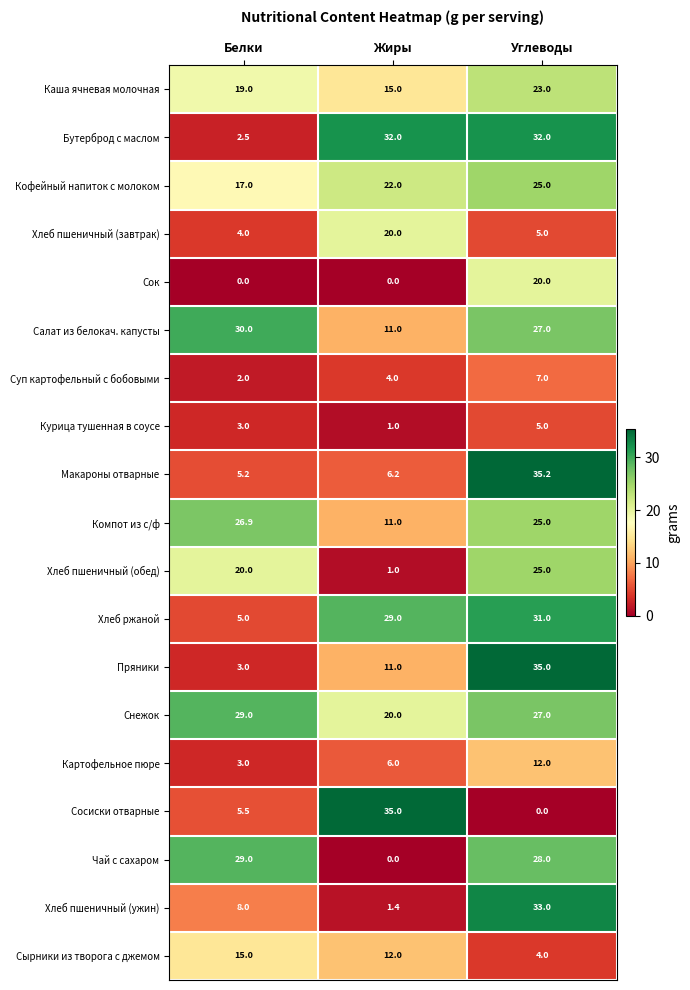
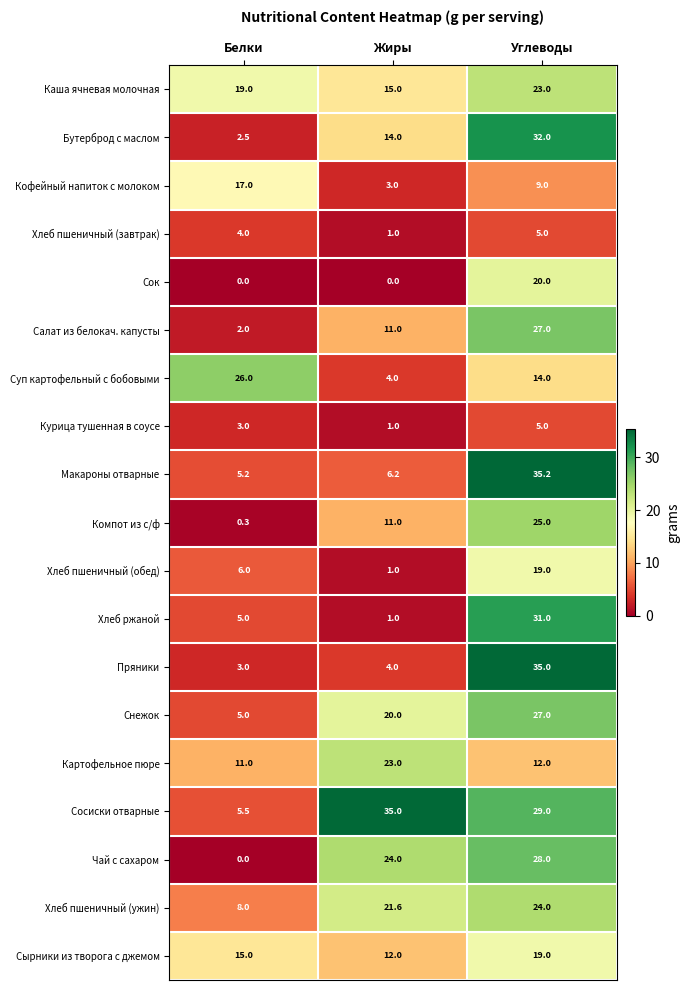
  {
    "Каша ячневая молочная": {
      "Белки": 19.0,
      "Жиры": 15.0,
      "Углеводы": 23.0
    },
    "Бутерброд с маслом": {
      "Белки": 2.5,
-     "Жиры": 32.0,
+     "Жиры": 14.0,
      "Углеводы": 32.0
    },
    "Кофейный напиток с молоком": {
      "Белки": 17.0,
-     "Жиры": 22.0,
-     "Углеводы": 25.0
+     "Жиры": 3.0,
+     "Углеводы": 9.0
    },
    "Хлеб пшеничный (завтрак)": {
      "Белки": 4.0,
-     "Жиры": 20.0,
+     "Жиры": 1.0,
      "Углеводы": 5.0
    },
    "Сок": {
      "Белки": 0.0,
      "Жиры": 0.0,
      "Углеводы": 20.0
    },
    "Салат из белокач. капусты": {
-     "Белки": 30.0,
+     "Белки": 2.0,
      "Жиры": 11.0,
      "Углеводы": 27.0
    },
    "Суп картофельный с бобовыми": {
-     "Белки": 2.0,
+     "Белки": 26.0,
      "Жиры": 4.0,
-     "Углеводы": 7.0
+     "Углеводы": 14.0
    },
    "Курица тушенная в соусе": {
      "Белки": 3.0,
      "Жиры": 1.0,
      "Углеводы": 5.0
    },
    "Макароны отварные": {
      "Белки": 5.2,
      "Жиры": 6.2,
      "Углеводы": 35.2
    },
    "Компот из с/ф": {
-     "Белки": 26.9,
+     "Белки": 0.3,
      "Жиры": 11.0,
      "Углеводы": 25.0
    },
    "Хлеб пшеничный (обед)": {
-     "Белки": 20.0,
+     "Белки": 6.0,
      "Жиры": 1.0,
-     "Углеводы": 25.0
+     "Углеводы": 19.0
    },
    "Хлеб ржаной": {
      "Белки": 5.0,
-     "Жиры": 29.0,
+     "Жиры": 1.0,
      "Углеводы": 31.0
    },
    "Пряники": {
      "Белки": 3.0,
-     "Жиры": 11.0,
+     "Жиры": 4.0,
      "Углеводы": 35.0
    },
    "Снежок": {
-     "Белки": 29.0,
+     "Белки": 5.0,
      "Жиры": 20.0,
      "Углеводы": 27.0
    },
    "Картофельное пюре": {
-     "Белки": 3.0,
-     "Жиры": 6.0,
+     "Белки": 11.0,
+     "Жиры": 23.0,
      "Углеводы": 12.0
    },
    "Сосиски отварные": {
      "Белки": 5.5,
      "Жиры": 35.0,
-     "Углеводы": 0.0
+     "Углеводы": 29.0
    },
    "Чай с сахаром": {
-     "Белки": 29.0,
-     "Жиры": 0.0,
+     "Белки": 0.0,
+     "Жиры": 24.0,
      "Углеводы": 28.0
    },
    "Хлеб пшеничный (ужин)": {
      "Белки": 8.0,
-     "Жиры": 1.4,
-     "Углеводы": 33.0
+     "Жиры": 21.6,
+     "Углеводы": 24.0
    },
    "Сырники из творога с джемом": {
      "Белки": 15.0,
      "Жиры": 12.0,
-     "Углеводы": 4.0
+     "Углеводы": 19.0
    }
  }
